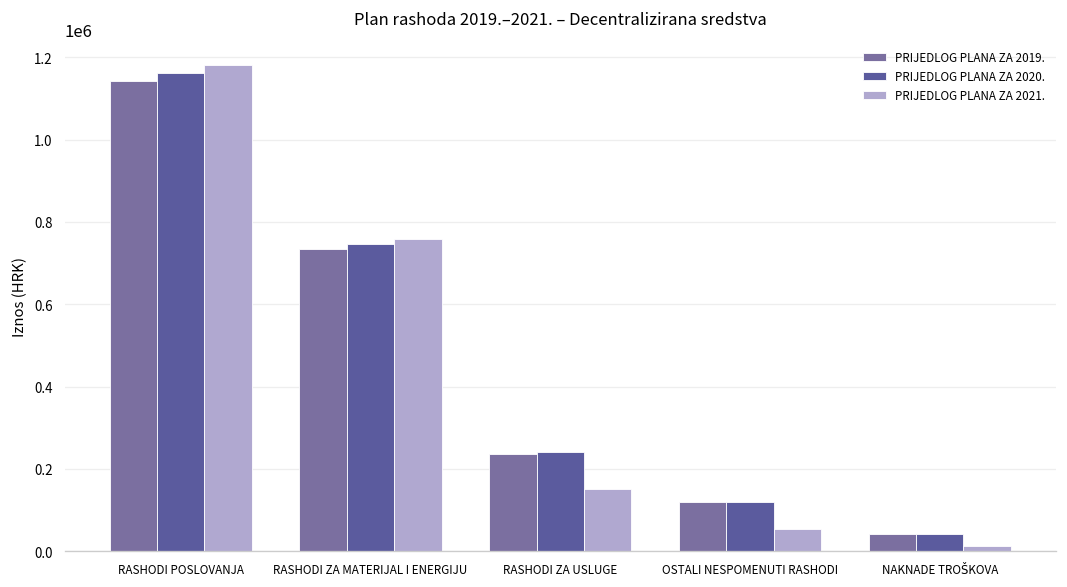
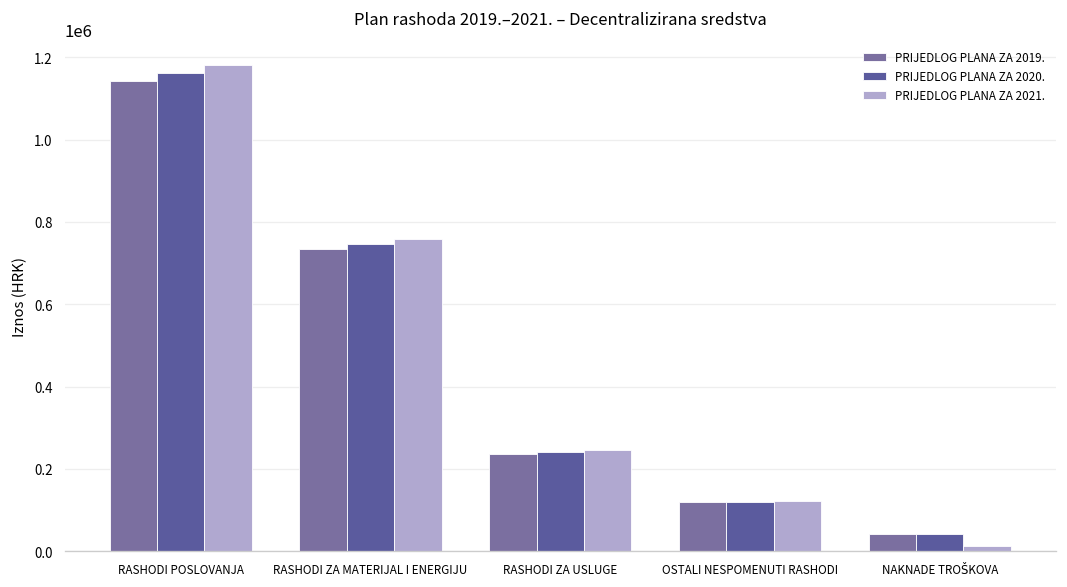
  {
    "PRIJEDLOG PLANA ZA 2021.": {
      "RASHODI POSLOVANJA": 1180000,
      "RASHODI ZA MATERIJAL I ENERGIJU": 760000,
-     "RASHODI ZA USLUGE": 150000,
-     "OSTALI NESPOMENUTI RASHODI": 50000,
+     "RASHODI ZA USLUGE": 250000,
+     "OSTALI NESPOMENUTI RASHODI": 120000,
      "NAKNADE TROŠKOVA": 10000
    }
  }
